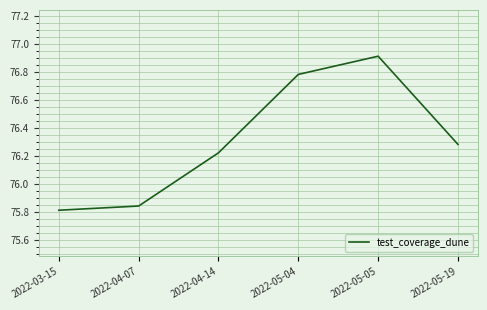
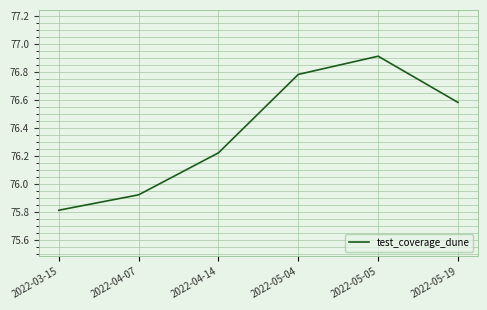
  {
    "2022-03-15": 75.81,
-   "2022-04-07": 75.84,
+   "2022-04-07": 75.92,
    "2022-04-14": 76.22,
    "2022-05-04": 76.78,
    "2022-05-05": 76.91,
-   "2022-05-19": 76.28
+   "2022-05-19": 76.58
  }
